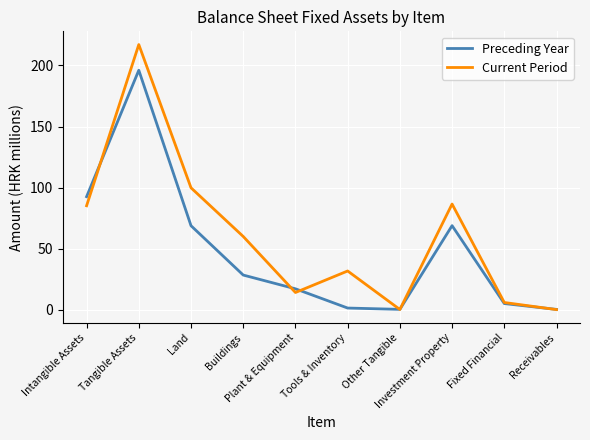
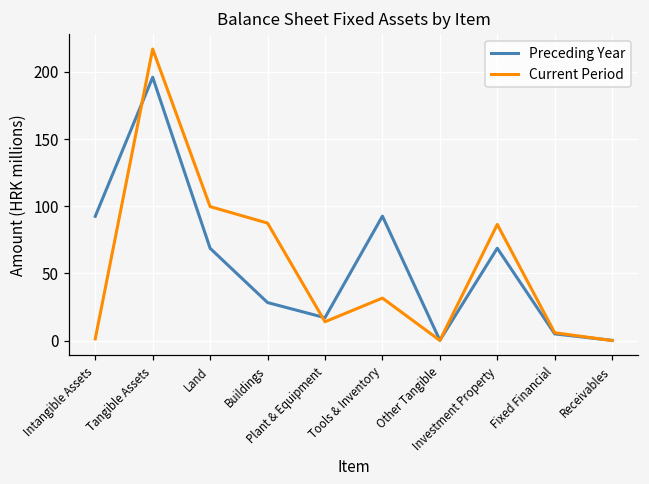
  {
    "Preceding Year": {
      "Intangible Assets": 93,
      "Tangible Assets": 196,
      "Land": 69,
      "Buildings": 28,
      "Plant & Equipment": 17,
-     "Tools & Inventory": 1,
+     "Tools & Inventory": 93,
      "Investment Property": 69
    },
    "Current Period": {
-     "Intangible Assets": 85,
+     "Intangible Assets": 1,
      "Tangible Assets": 217,
      "Land": 100,
-     "Buildings": 60,
+     "Buildings": 87,
      "Plant & Equipment": 14,
      "Tools & Inventory": 32,
      "Investment Property": 86
    }
  }
